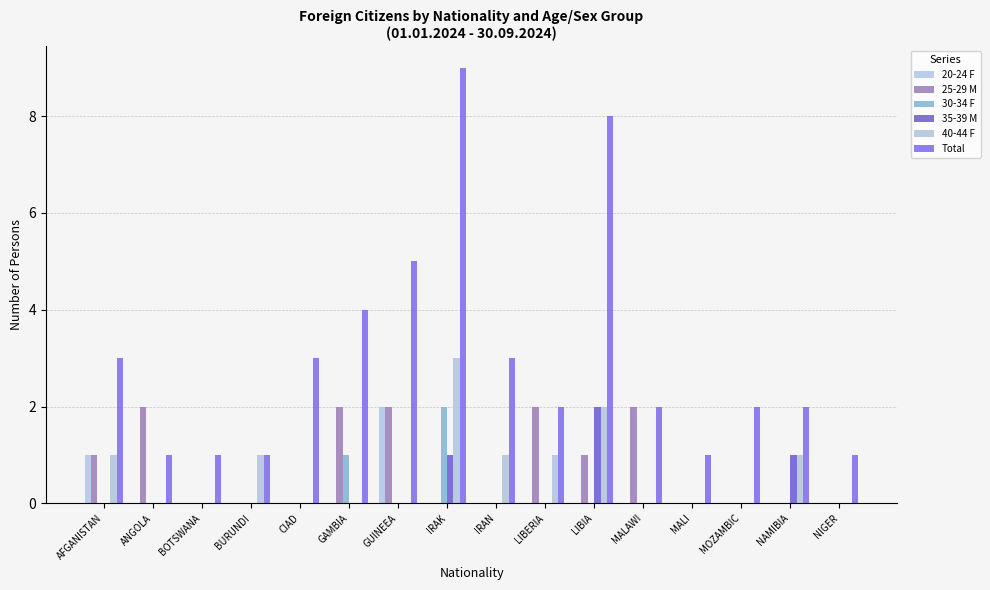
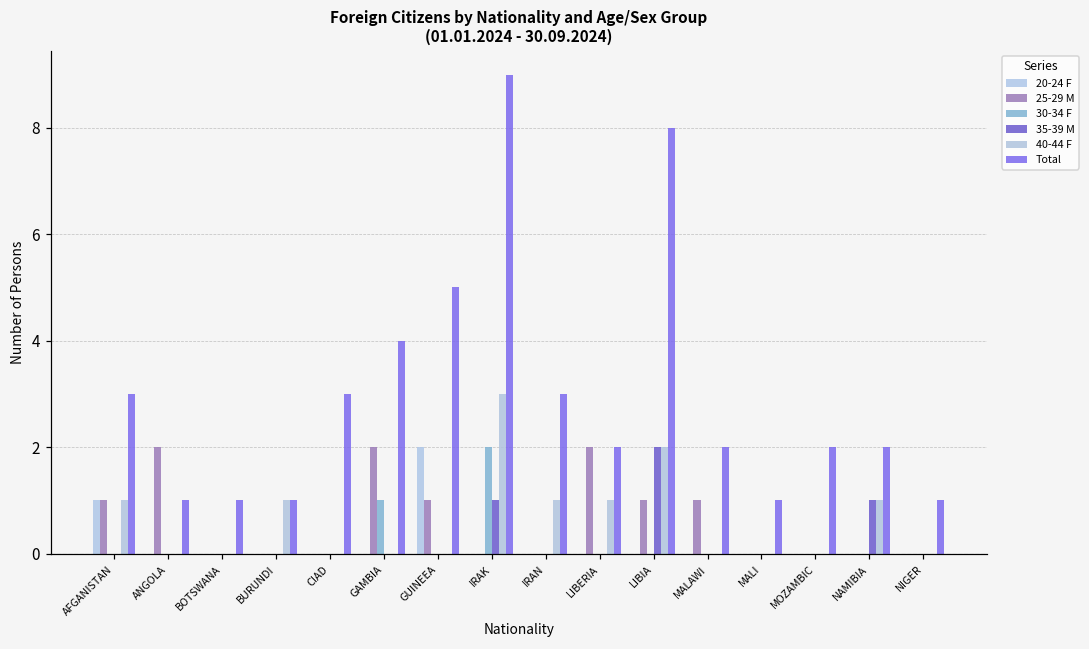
  {
    "25-29 M": {
      "AFGANISTAN": 1,
      "ANGOLA": 2,
      "BOTSWANA": 0,
      "BURUNDI": 0,
      "CIAD": 0,
      "GAMBIA": 2,
-     "GUINEEA": 2,
+     "GUINEEA": 1,
      "IRAK": 0,
      "IRAN": 0,
      "LIBERIA": 2,
      "LIBIA": 1,
-     "MALAWI": 2,
+     "MALAWI": 1,
      "MALI": 0,
      "MOZAMBIC": 0,
      "NAMIBIA": 0,
      "NIGER": 0
    }
  }
